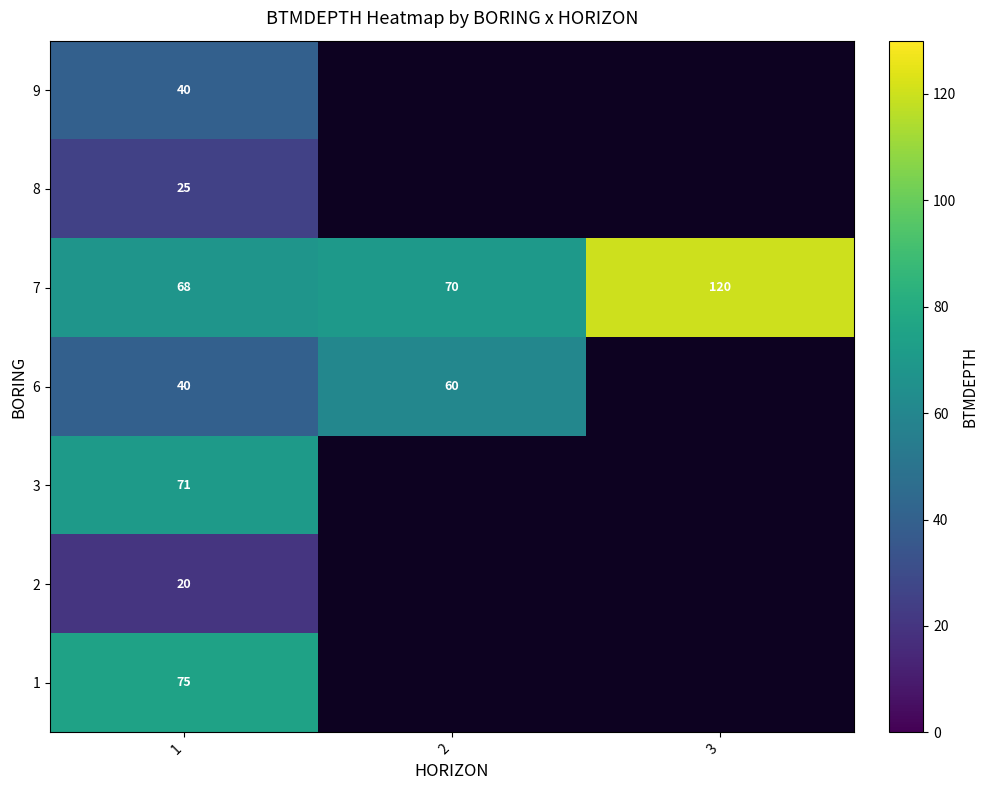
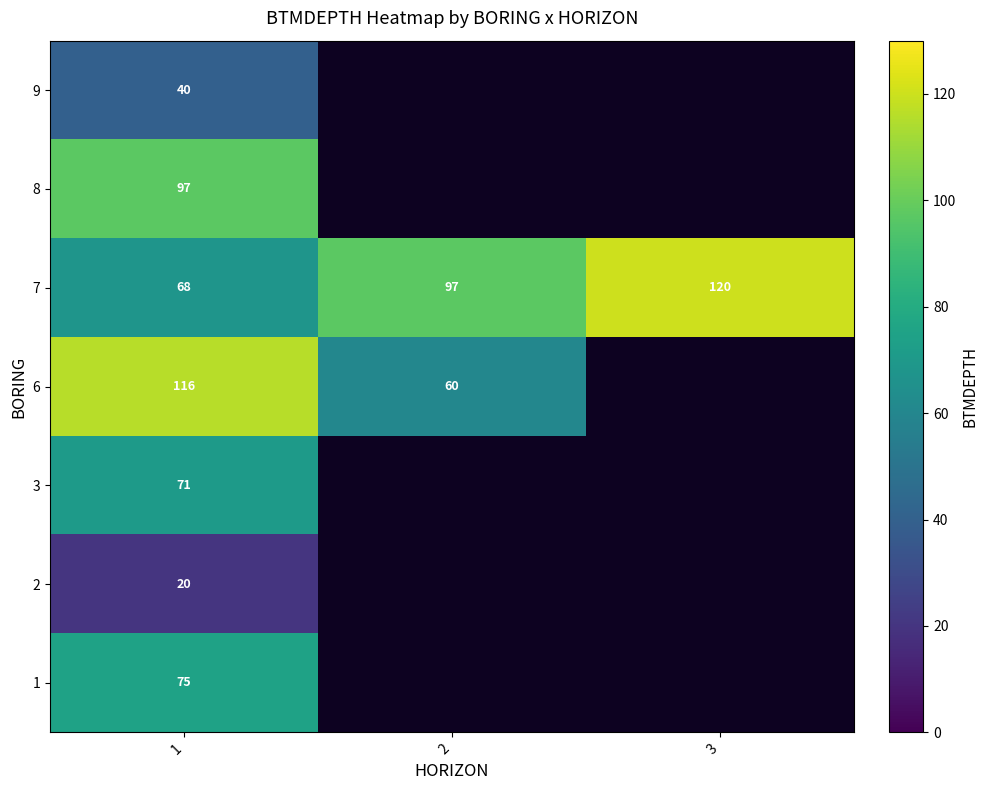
  {
    "9": {
      "1": 40
    },
    "8": {
-     "1": 25
+     "1": 97
    },
    "7": {
      "1": 68,
-     "2": 70,
+     "2": 97,
      "3": 120
    },
    "6": {
-     "1": 40,
+     "1": 116,
      "2": 60
    },
    "3": {
      "1": 71
    },
    "2": {
      "1": 20
    },
    "1": {
      "1": 75
    }
  }
